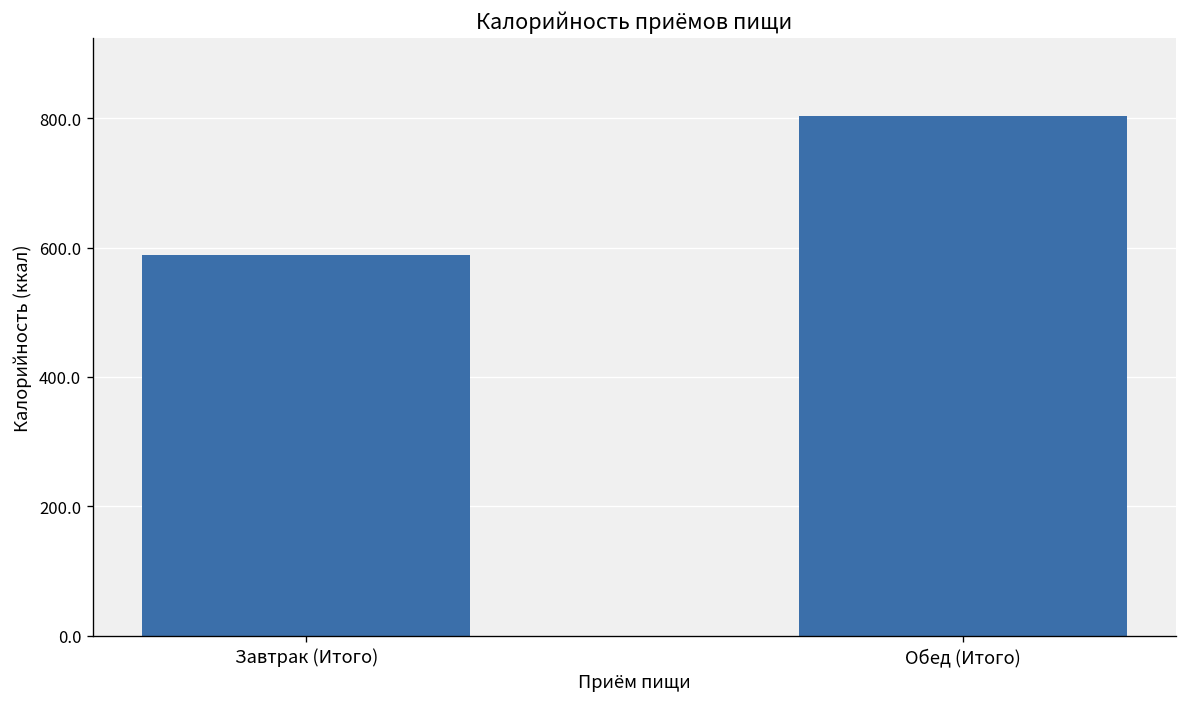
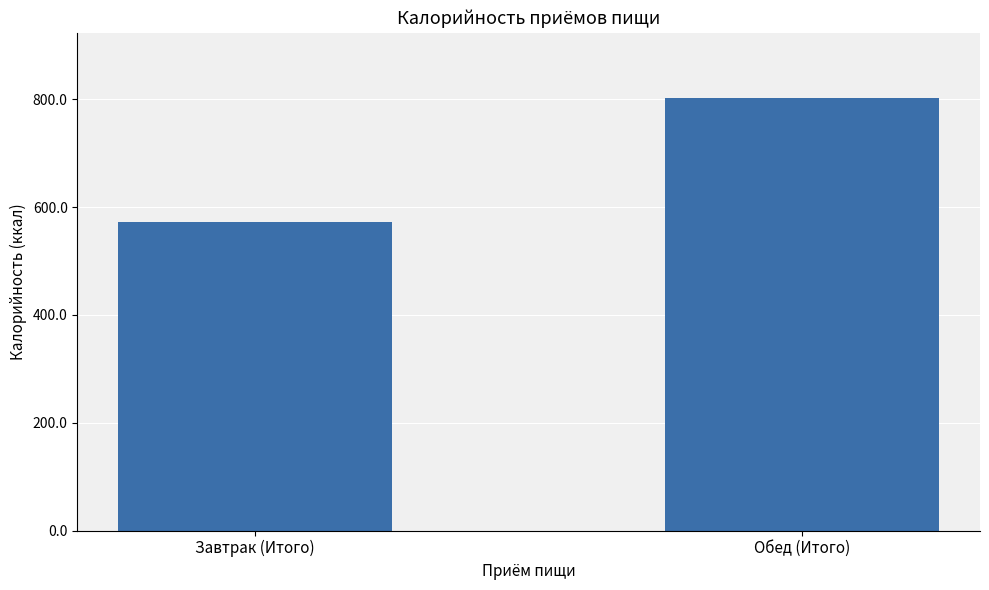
  {
-   "Завтрак (Итого)": 590,
+   "Завтрак (Итого)": 570,
    "Обед (Итого)": 800
  }
